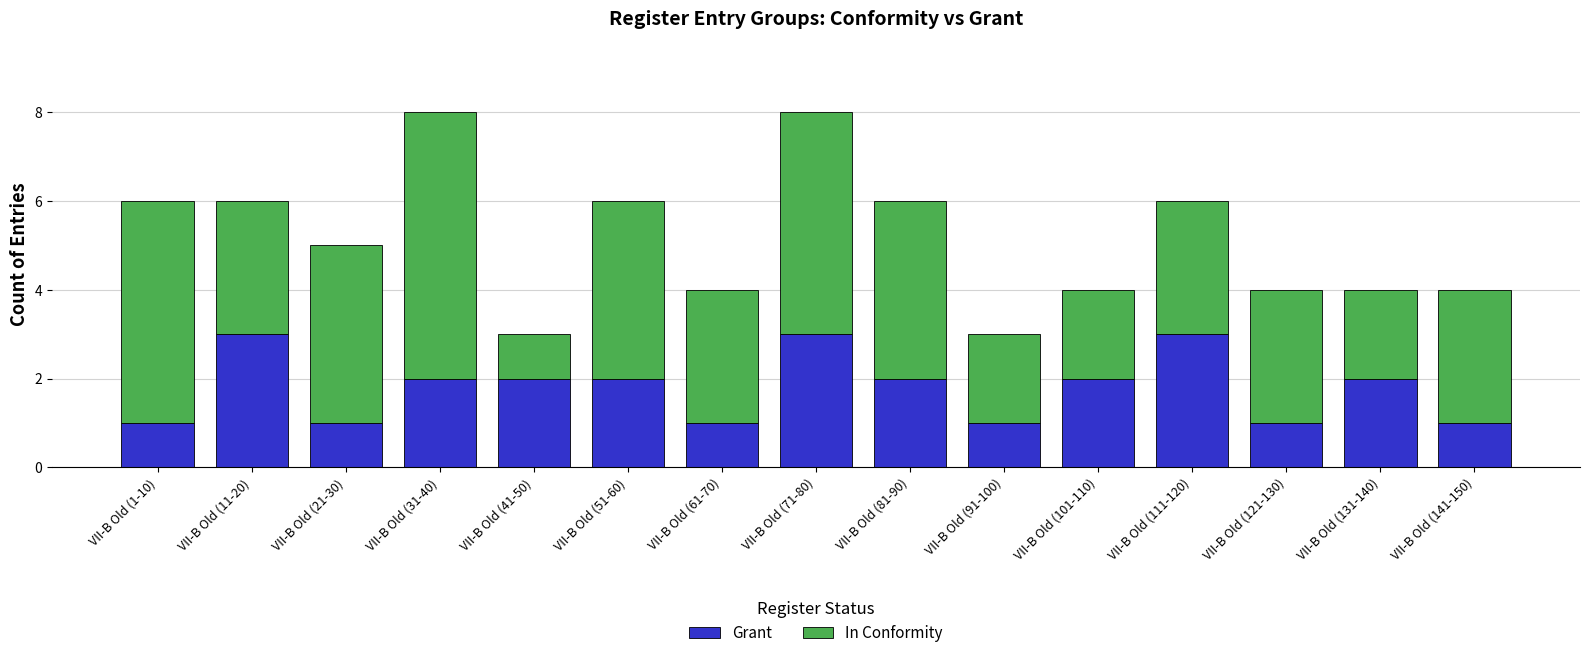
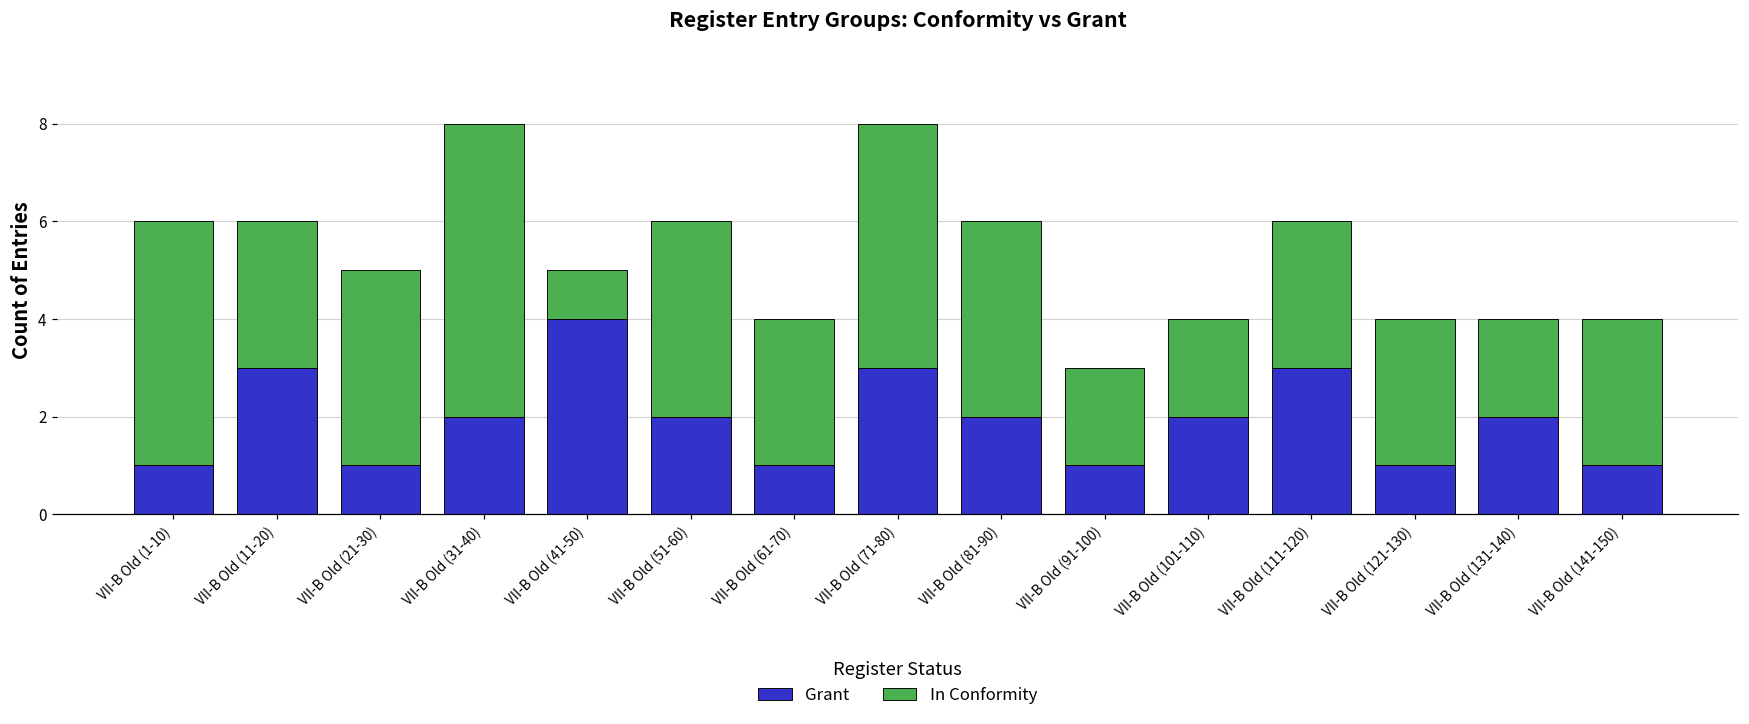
  {
    "Grant": {
      "VII-B Old (1-10)": 1,
      "VII-B Old (11-20)": 3,
      "VII-B Old (21-30)": 1,
      "VII-B Old (31-40)": 2,
-     "VII-B Old (41-50)": 2,
+     "VII-B Old (41-50)": 4,
      "VII-B Old (51-60)": 2,
      "VII-B Old (61-70)": 1,
      "VII-B Old (71-80)": 3,
      "VII-B Old (81-90)": 2,
      "VII-B Old (91-100)": 1,
      "VII-B Old (101-110)": 2,
      "VII-B Old (111-120)": 3,
      "VII-B Old (121-130)": 1,
      "VII-B Old (131-140)": 2,
      "VII-B Old (141-150)": 1
    },
    "In Conformity": {
      "VII-B Old (1-10)": 5,
      "VII-B Old (11-20)": 3,
      "VII-B Old (21-30)": 4,
      "VII-B Old (31-40)": 6,
      "VII-B Old (41-50)": 1,
      "VII-B Old (51-60)": 4,
      "VII-B Old (61-70)": 3,
      "VII-B Old (71-80)": 5,
      "VII-B Old (81-90)": 4,
      "VII-B Old (91-100)": 2,
      "VII-B Old (101-110)": 2,
      "VII-B Old (111-120)": 3,
      "VII-B Old (121-130)": 3,
      "VII-B Old (131-140)": 2,
      "VII-B Old (141-150)": 3
    }
  }
